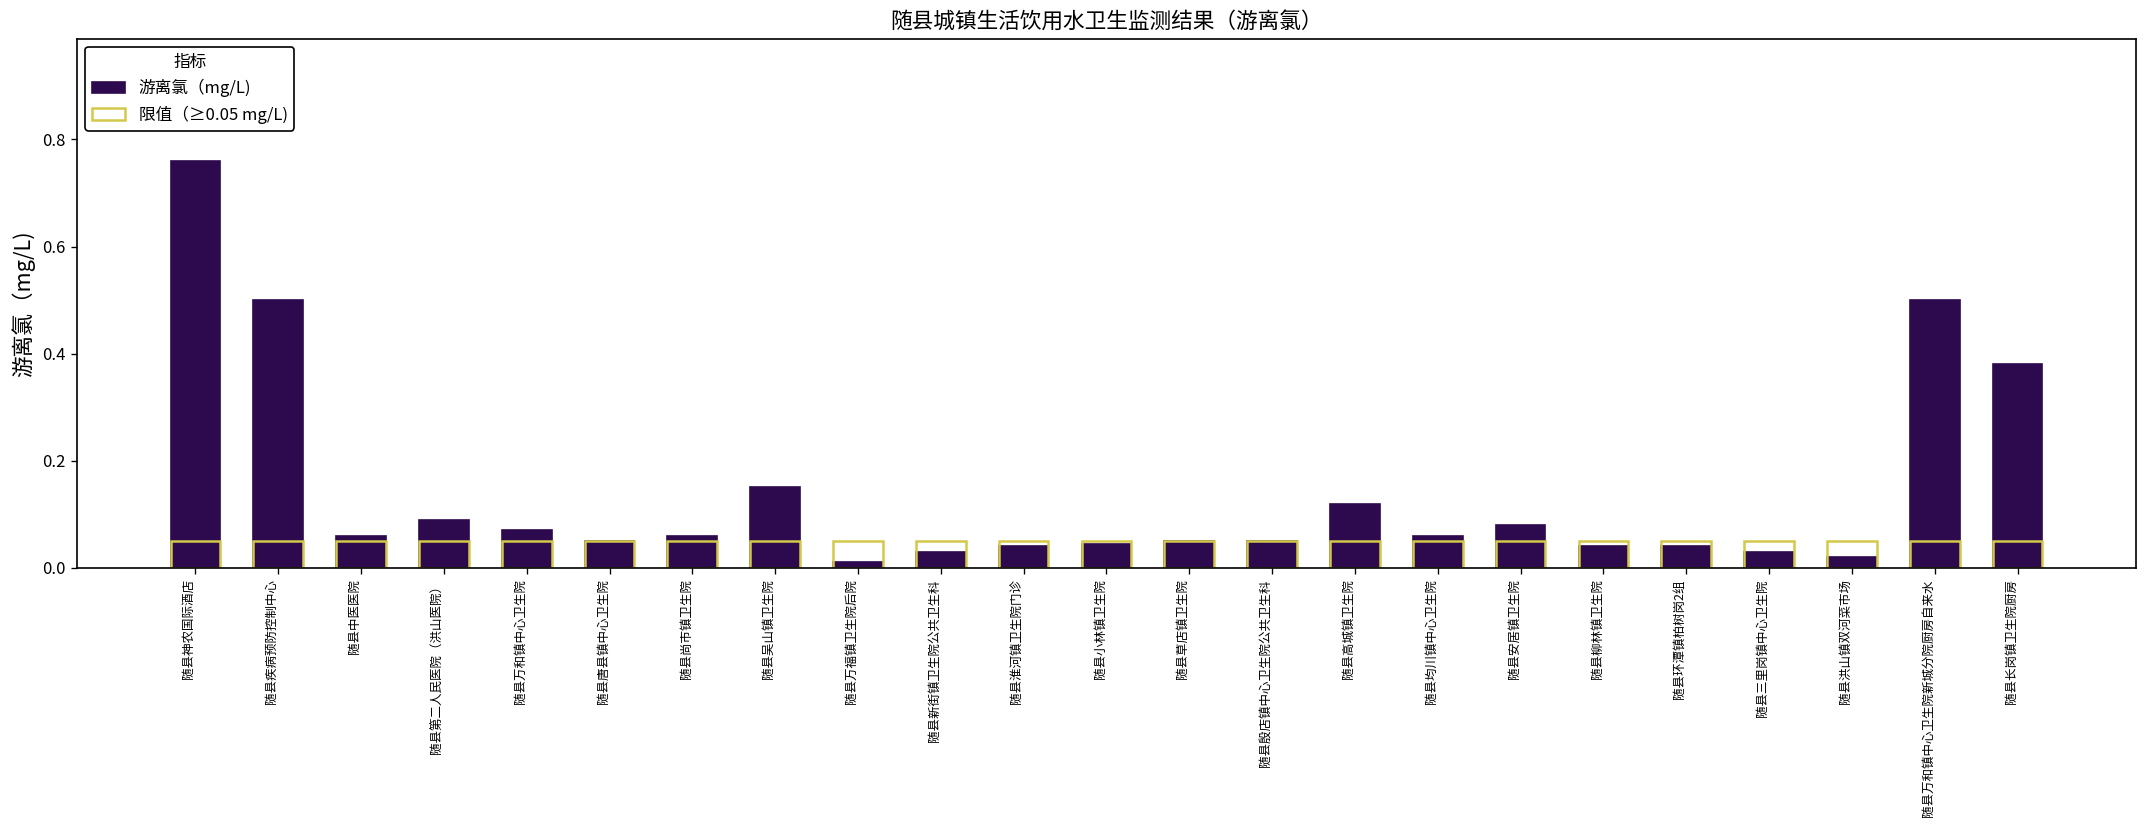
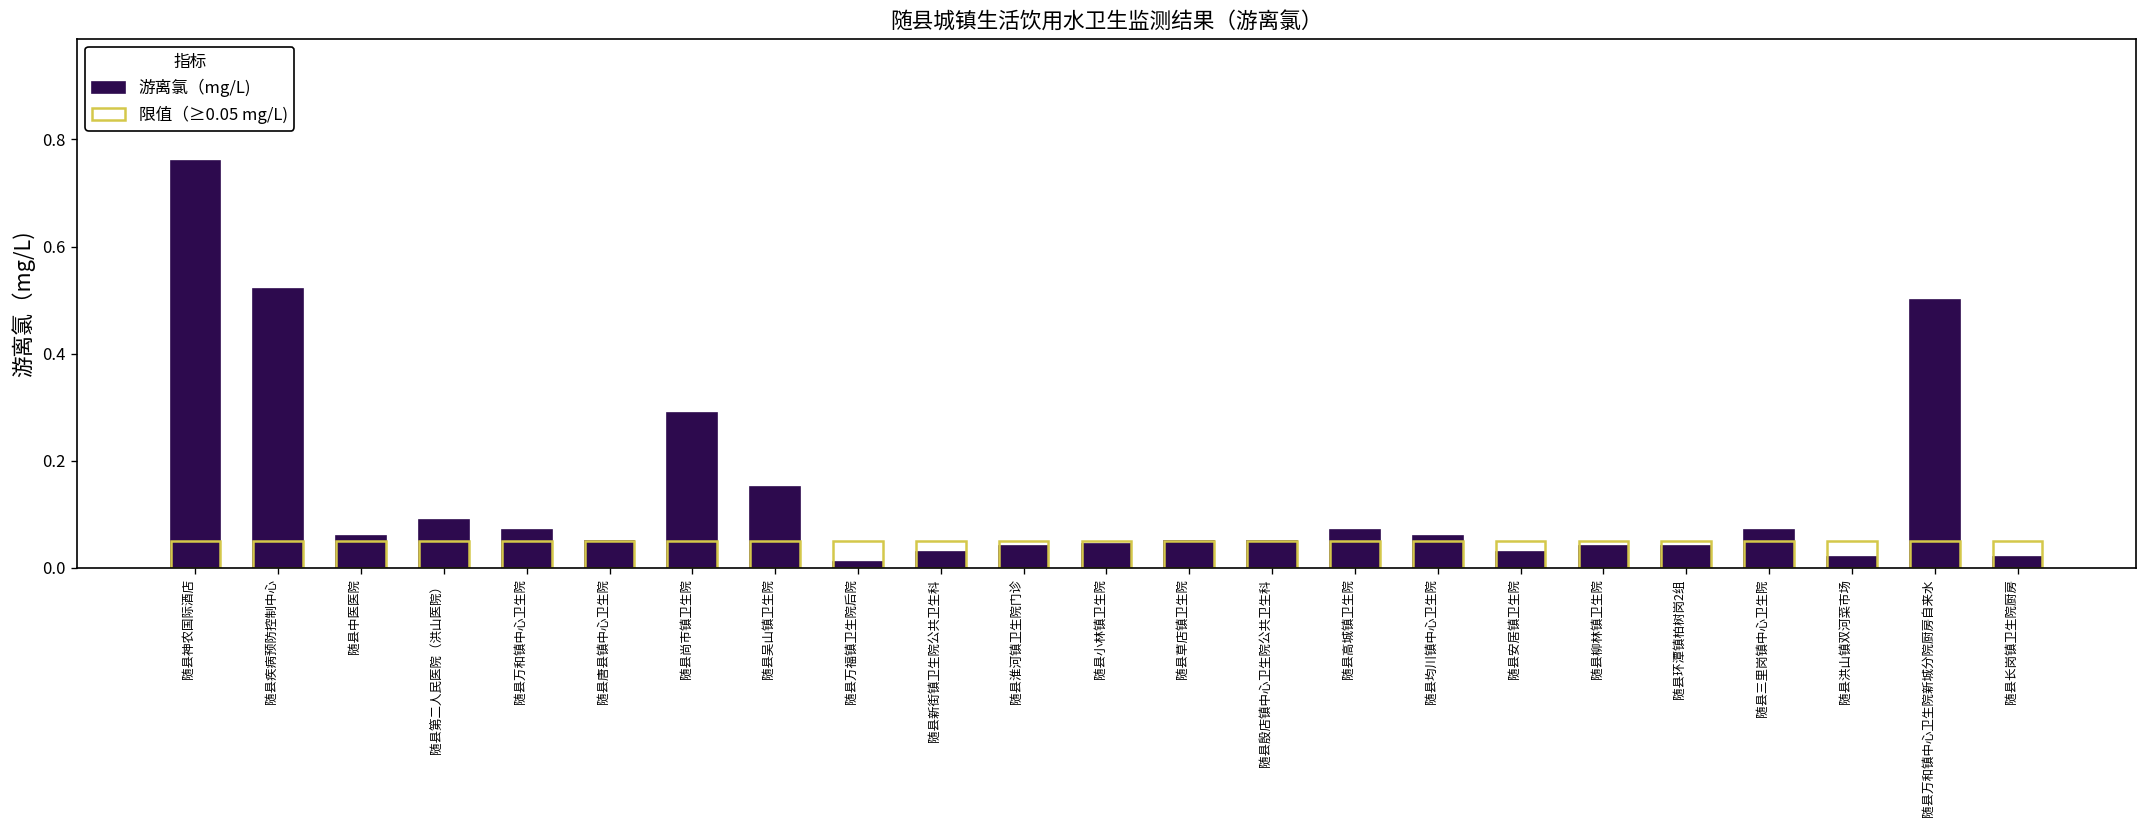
  {
    "游离氯（mg/L)": {
      "随县神农国际酒店": 0.76,
-     "随县疾病预防控制中心": 0.50,
+     "随县疾病预防控制中心": 0.52,
      "随县中医医院": 0.06,
      "随县第二人民医院（洪山医院）": 0.09,
      "随县万和镇中心卫生院": 0.07,
      "随县唐县镇中心卫生院": 0.05,
-     "随县尚市镇卫生院": 0.06,
+     "随县尚市镇卫生院": 0.29,
      "随县吴山镇卫生院": 0.15,
      "随县草店镇卫生院": 0.05,
      "随县殷店镇中心卫生院公共卫生科": 0.05,
-     "随县高城镇卫生院": 0.12,
+     "随县高城镇卫生院": 0.07,
      "随县均川镇中心卫生院": 0.06,
-     "随县安居镇卫生院": 0.08,
-     "随县三里岗镇中心卫生院": 0.03,
+     "随县安居镇卫生院": 0.03,
+     "随县三里岗镇中心卫生院": 0.07,
      "随县万和镇中心卫生院新城分院厨房自来水": 0.50,
-     "随县长岗镇卫生院厨房": 0.38
+     "随县长岗镇卫生院厨房": 0.02
    },
    "限值（≥0.05 mg/L)": {
      "随县唐县镇中心卫生院": 0.05,
      "随县万福镇卫生院后院": 0.05,
      "随县新街镇卫生院公共卫生科": 0.05,
      "随县淮河镇卫生院门诊": 0.05,
      "随县小林镇卫生院": 0.05,
      "随县草店镇卫生院": 0.05,
      "随县殷店镇中心卫生院公共卫生科": 0.05,
      "随县柳林镇卫生院": 0.05,
      "随县环潭镇柏树岗2组": 0.05,
      "随县洪山镇双河菜市场": 0.05
    }
  }
